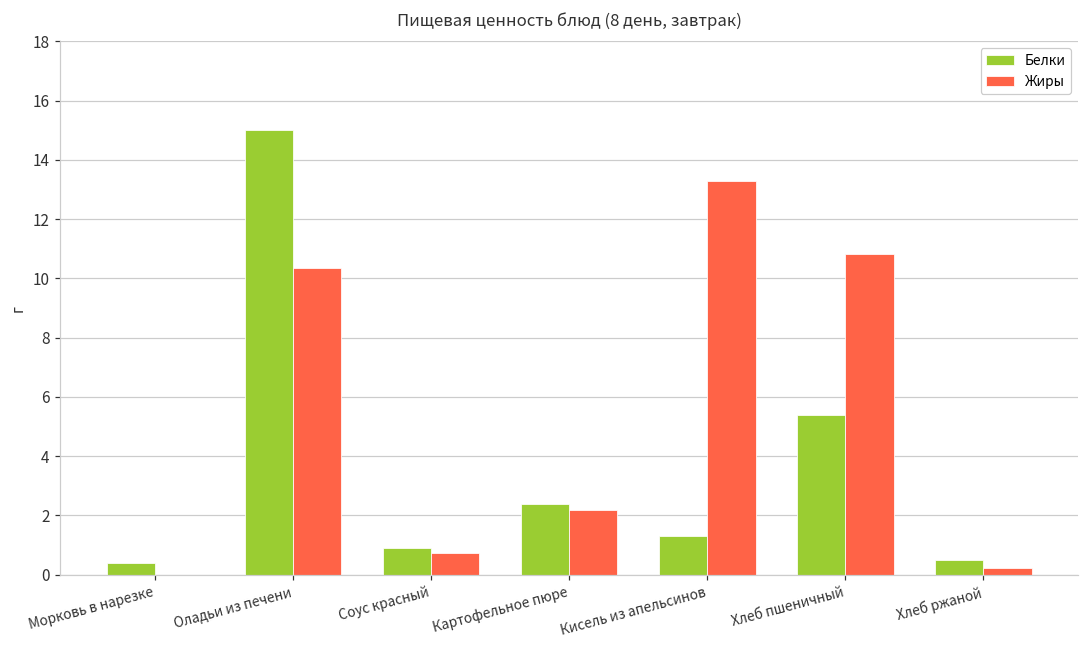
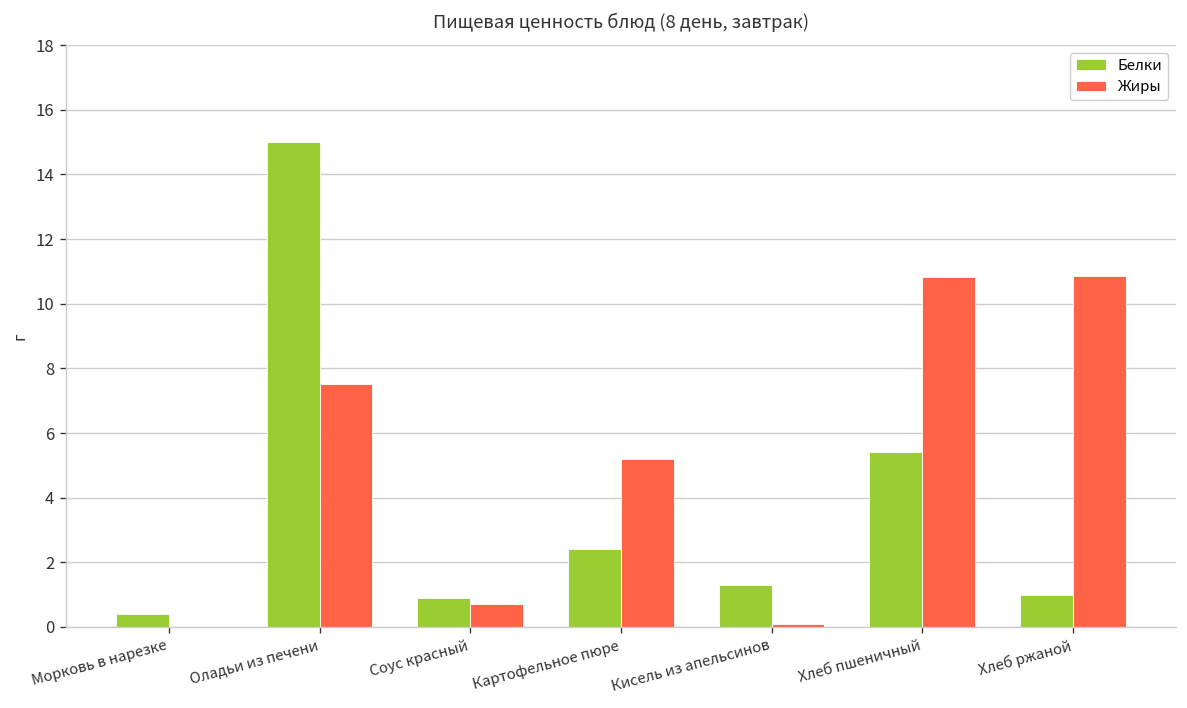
  {
    "Белки": {
      "Морковь в нарезке": 0.4,
      "Оладьи из печени": 15.0,
      "Соус красный": 0.9,
      "Картофельное пюре": 2.4,
      "Кисель из апельсинов": 1.3,
      "Хлеб пшеничный": 5.4,
-     "Хлеб ржаной": 0.5
+     "Хлеб ржаной": 1.0
    },
    "Жиры": {
      "Морковь в нарезке": 0.0,
-     "Оладьи из печени": 10.4,
+     "Оладьи из печени": 7.5,
      "Соус красный": 0.7,
-     "Картофельное пюре": 2.2,
-     "Кисель из апельсинов": 13.3,
+     "Картофельное пюре": 5.2,
+     "Кисель из апельсинов": 0.1,
      "Хлеб пшеничный": 10.8,
-     "Хлеб ржаной": 0.2
+     "Хлеб ржаной": 10.9
    }
  }
